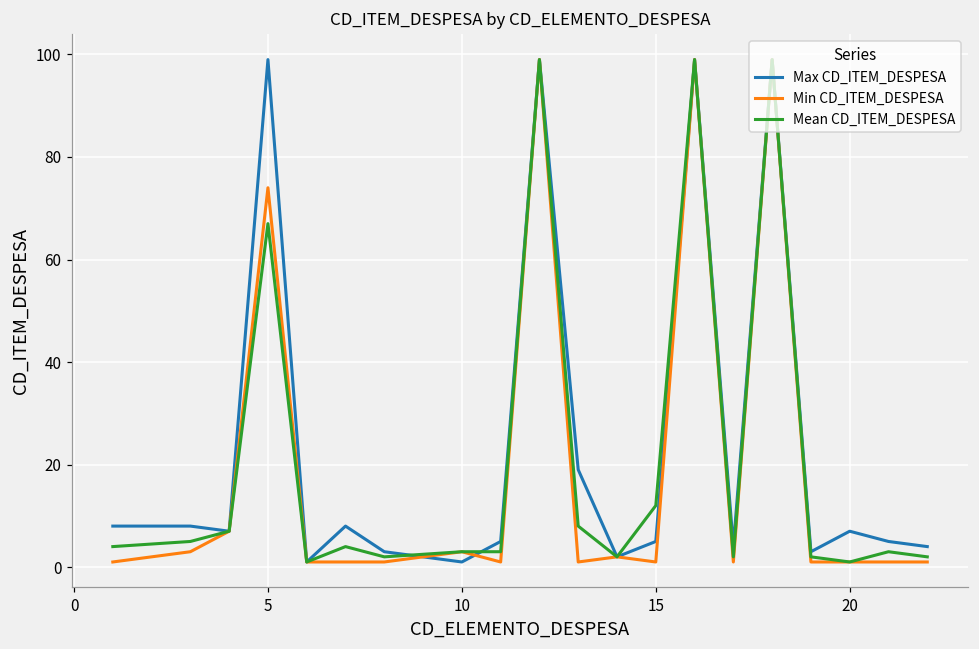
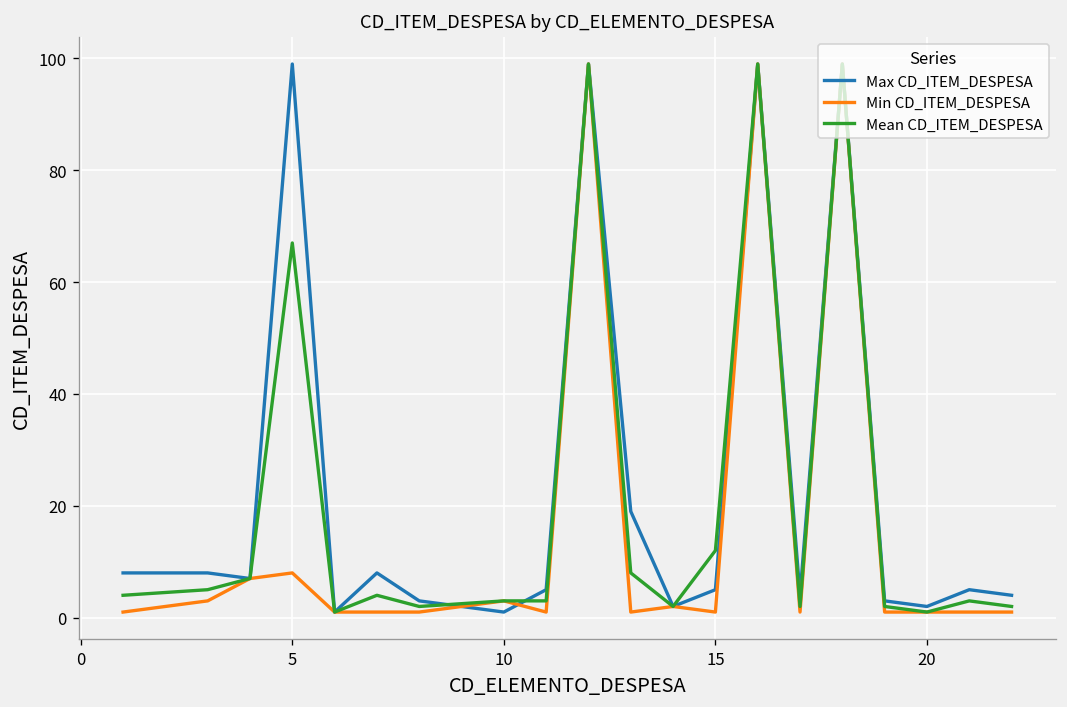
  {
    "Max CD_ITEM_DESPESA": {
      "5": 99,
      "10": 1,
      "15": 5,
-     "20": 7
+     "20": 2
    },
    "Min CD_ITEM_DESPESA": {
-     "5": 74,
+     "5": 8,
      "15": 1
    },
    "Mean CD_ITEM_DESPESA": {
      "5": 67,
      "15": 12
    }
  }
